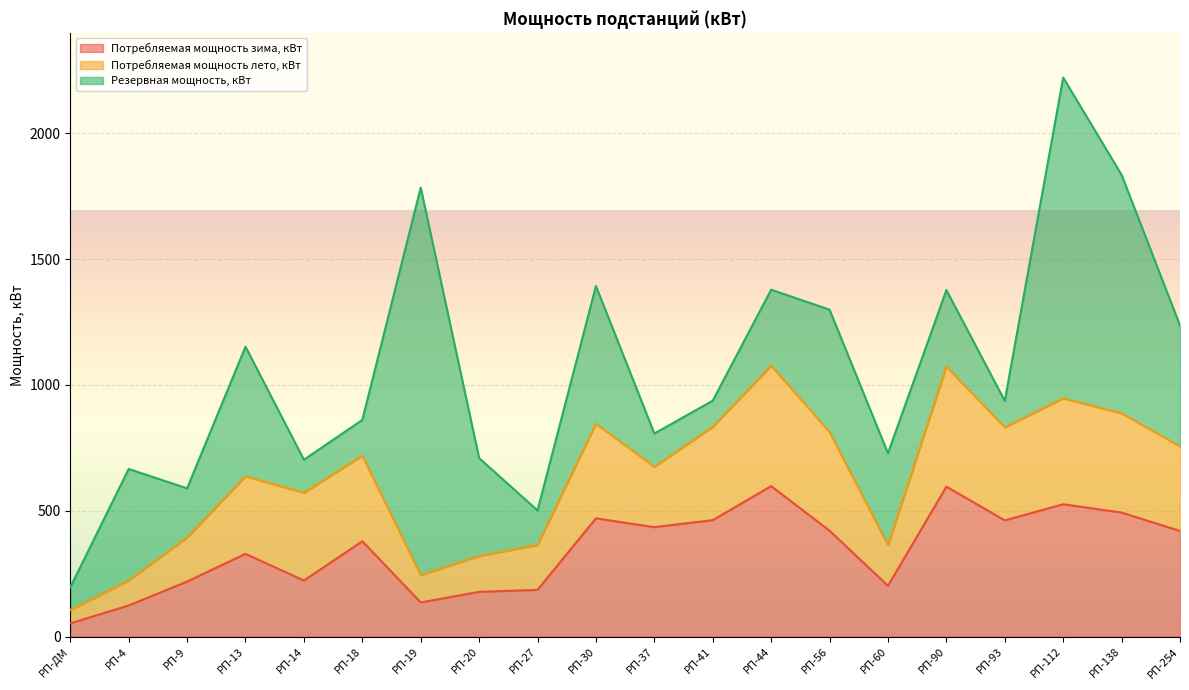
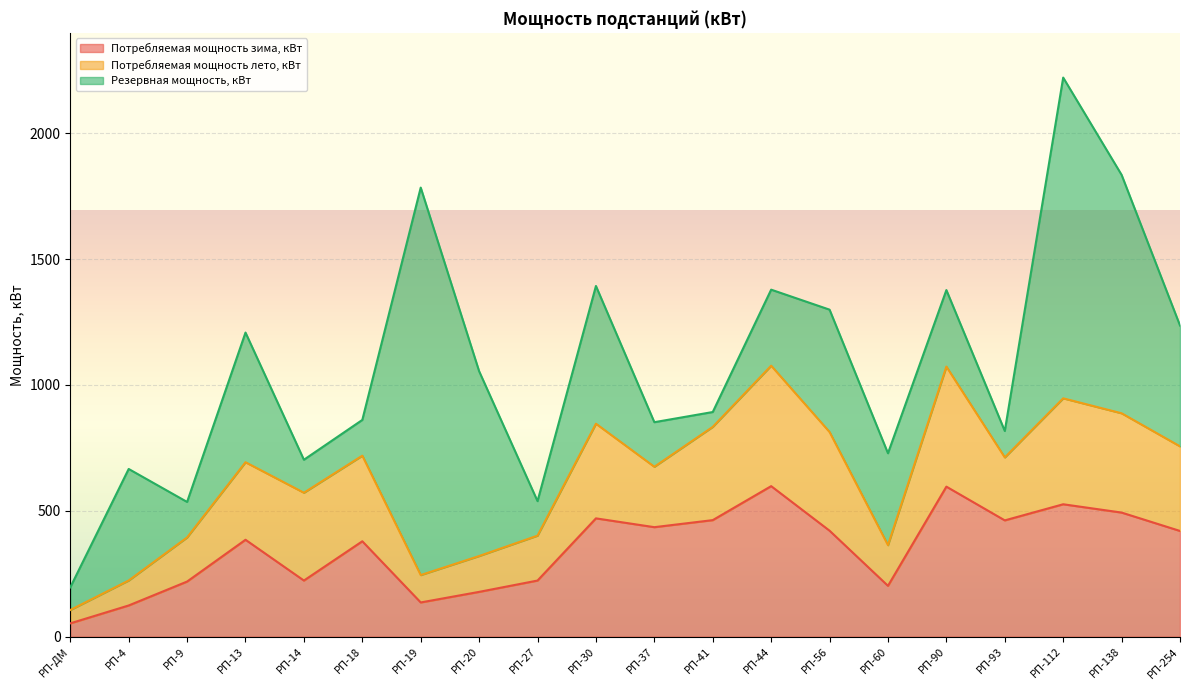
  {
    "Потребляемая мощность зима, кВт": {
      "РП-ДМ": 50,
      "РП-4": 120,
      "РП-9": 220,
-     "РП-13": 330,
+     "РП-13": 390,
      "РП-14": 220,
      "РП-18": 380,
      "РП-19": 140,
      "РП-20": 180,
-     "РП-27": 190,
+     "РП-27": 220,
      "РП-30": 470,
      "РП-37": 440,
      "РП-41": 460,
      "РП-44": 600,
      "РП-56": 420,
      "РП-60": 200,
      "РП-90": 600,
      "РП-93": 460,
      "РП-112": 530,
      "РП-138": 490,
      "РП-254": 420
    },
    "Потребляемая мощность лето, кВт": {
      "РП-ДМ": 50,
      "РП-4": 100,
      "РП-9": 180,
      "РП-13": 310,
      "РП-14": 350,
      "РП-18": 340,
      "РП-19": 110,
      "РП-20": 140,
      "РП-27": 180,
      "РП-30": 380,
      "РП-37": 240,
      "РП-41": 370,
      "РП-44": 480,
      "РП-56": 390,
      "РП-60": 160,
      "РП-90": 480,
-     "РП-93": 370,
+     "РП-93": 250,
      "РП-112": 420,
      "РП-138": 390,
      "РП-254": 340
    },
    "Резервная мощность, кВт": {
      "РП-ДМ": 90,
      "РП-4": 440,
-     "РП-9": 200,
+     "РП-9": 140,
      "РП-13": 520,
      "РП-14": 130,
      "РП-18": 140,
      "РП-19": 1540,
-     "РП-20": 390,
+     "РП-20": 730,
      "РП-27": 140,
      "РП-30": 550,
-     "РП-37": 130,
-     "РП-41": 100,
+     "РП-37": 180,
+     "РП-41": 60,
      "РП-44": 300,
      "РП-56": 490,
      "РП-60": 370,
      "РП-90": 300,
      "РП-93": 110,
      "РП-112": 1270,
      "РП-138": 950,
      "РП-254": 480
    }
  }
